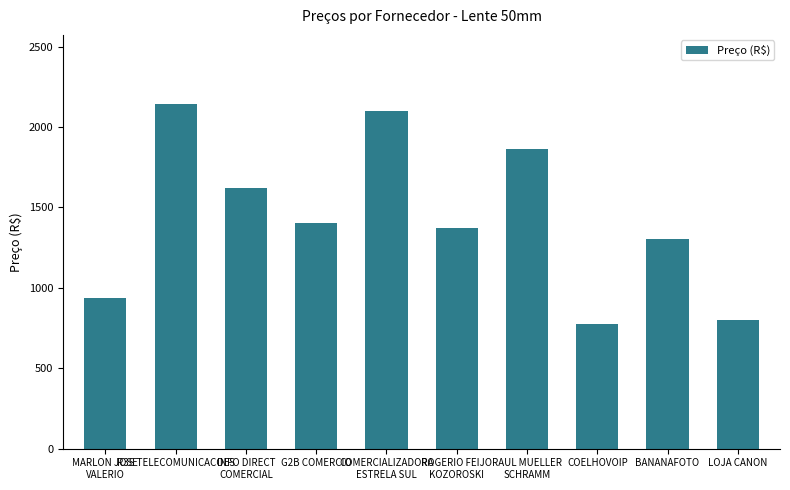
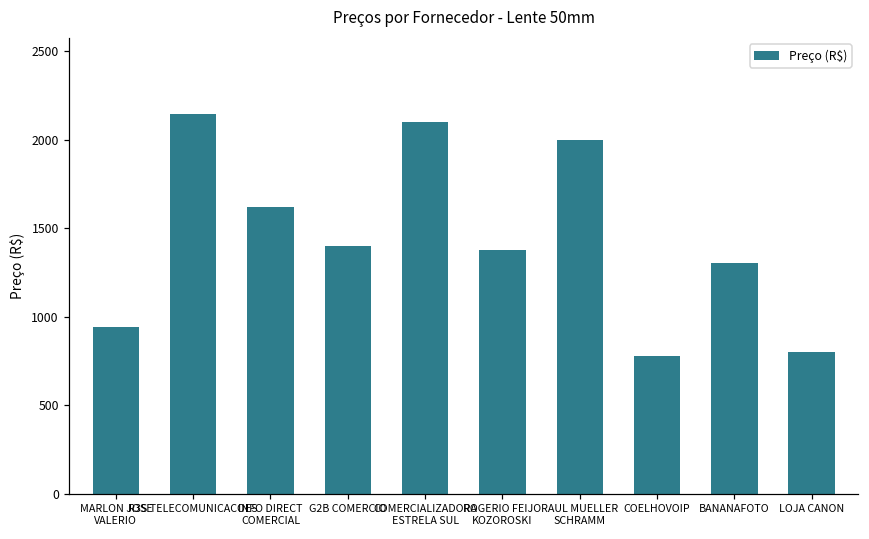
  {
    "INFO DIRECT COMERCIAL": 1620,
    "COMERCIALIZADORA ESTRELA SUL": 2100,
-   "RAUL MUELLER SCHRAMM": 1860,
+   "RAUL MUELLER SCHRAMM": 2000,
    "COELHOVOIP": 780,
    "BANANAFOTO": 1300,
    "LOJA CANON": 800
  }
